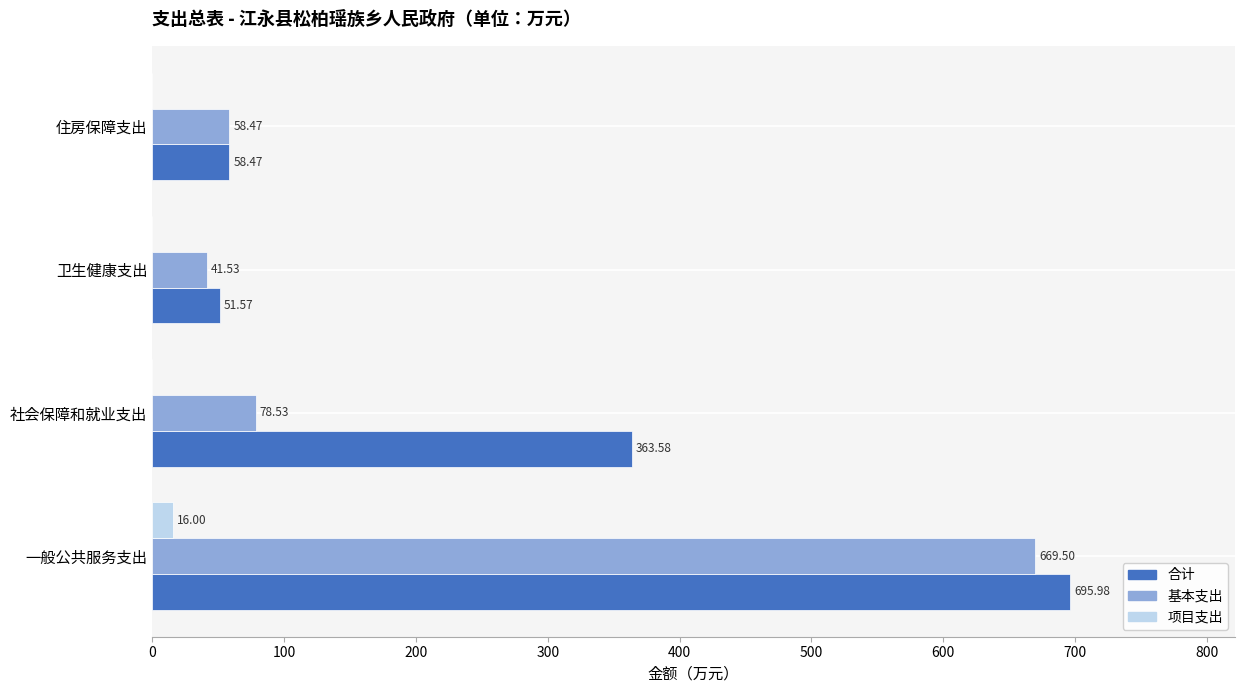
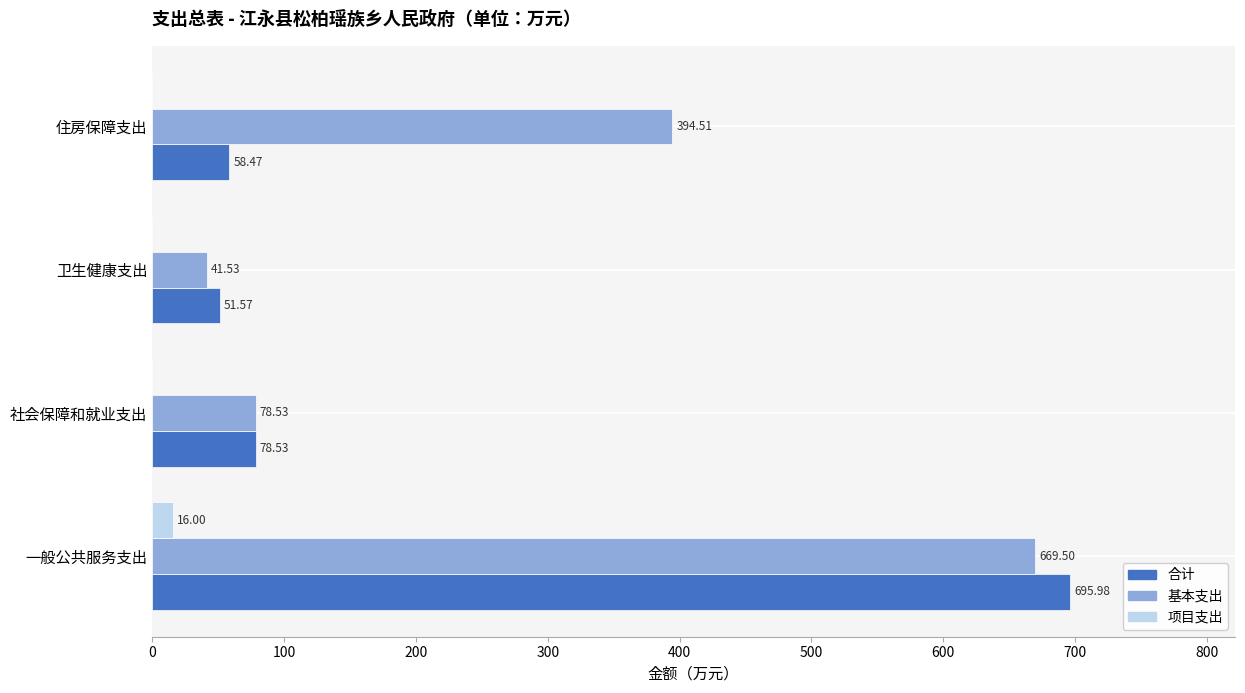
  {
    "合计": {
      "住房保障支出": 58.47,
      "卫生健康支出": 51.57,
-     "社会保障和就业支出": 363.58,
+     "社会保障和就业支出": 78.53,
      "一般公共服务支出": 695.98
    },
    "基本支出": {
-     "住房保障支出": 58.47,
+     "住房保障支出": 394.51,
      "卫生健康支出": 41.53,
      "社会保障和就业支出": 78.53,
      "一般公共服务支出": 669.50
    },
    "项目支出": {
      "一般公共服务支出": 16.00
    }
  }
